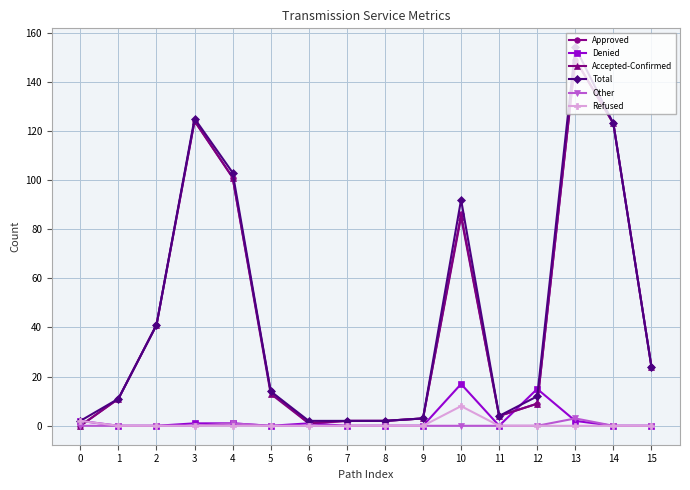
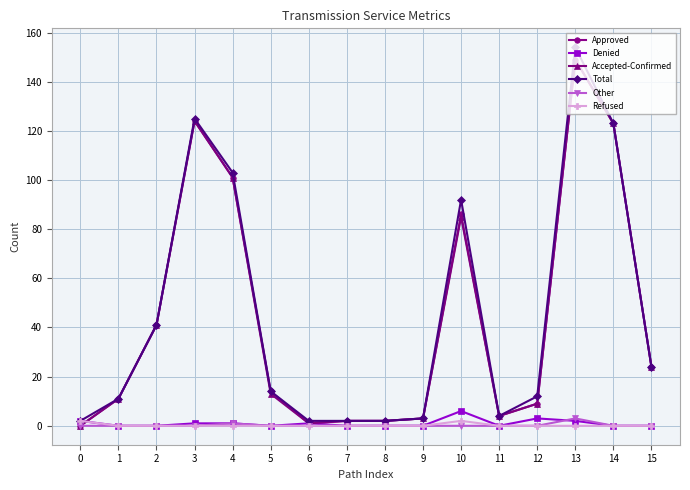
  {
    "Denied": {
-     "10": 17,
-     "12": 15
+     "10": 6,
+     "12": 3
    },
    "Other": {
      "10": 0
    },
    "Refused": {
-     "10": 8,
+     "10": 2,
      "13": 0
    }
  }
